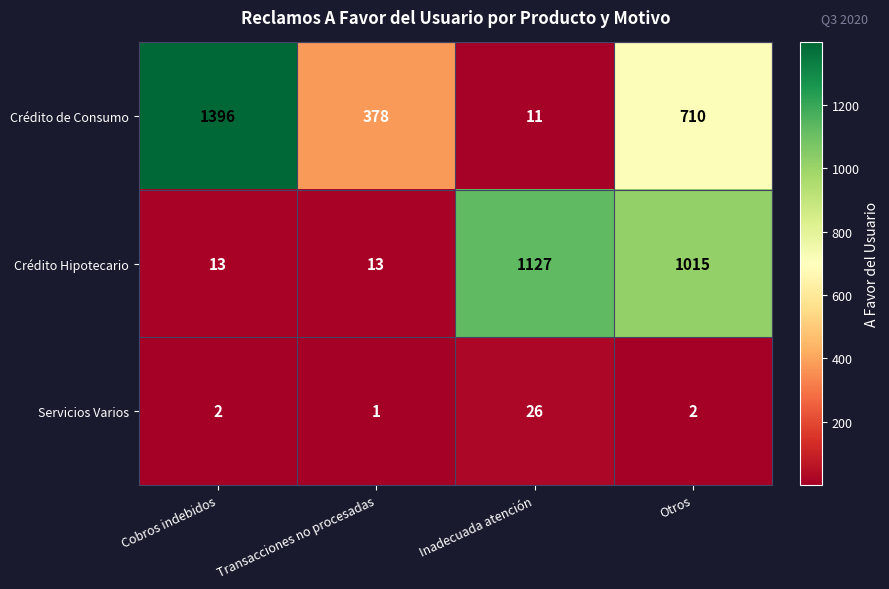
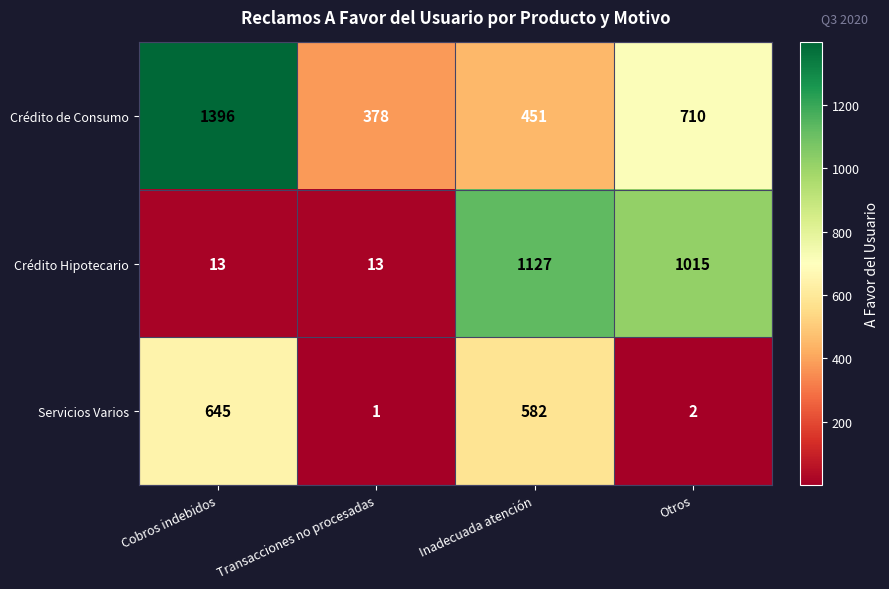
  {
    "Crédito de Consumo": {
      "Cobros indebidos": 1396,
      "Transacciones no procesadas": 378,
-     "Inadecuada atención": 11,
+     "Inadecuada atención": 451,
      "Otros": 710
    },
    "Crédito Hipotecario": {
      "Cobros indebidos": 13,
      "Transacciones no procesadas": 13,
      "Inadecuada atención": 1127,
      "Otros": 1015
    },
    "Servicios Varios": {
-     "Cobros indebidos": 2,
+     "Cobros indebidos": 645,
      "Transacciones no procesadas": 1,
-     "Inadecuada atención": 26,
+     "Inadecuada atención": 582,
      "Otros": 2
    }
  }
